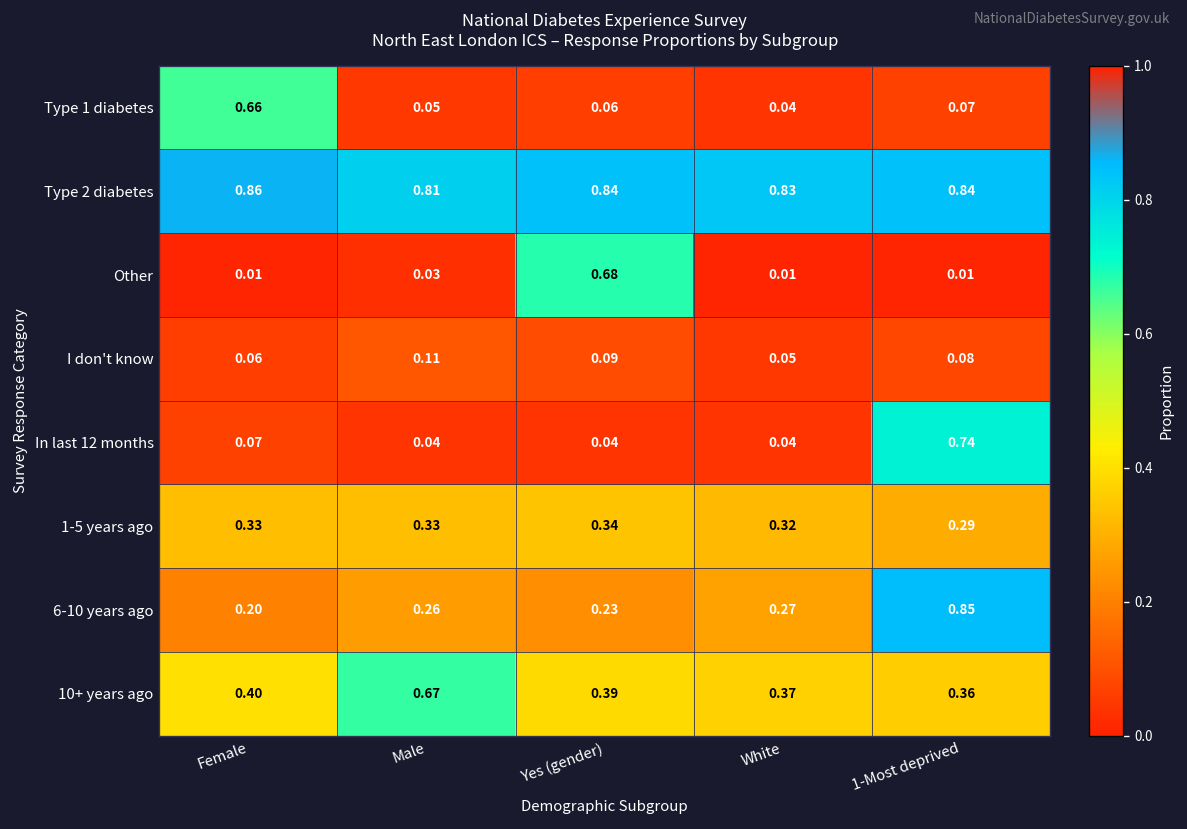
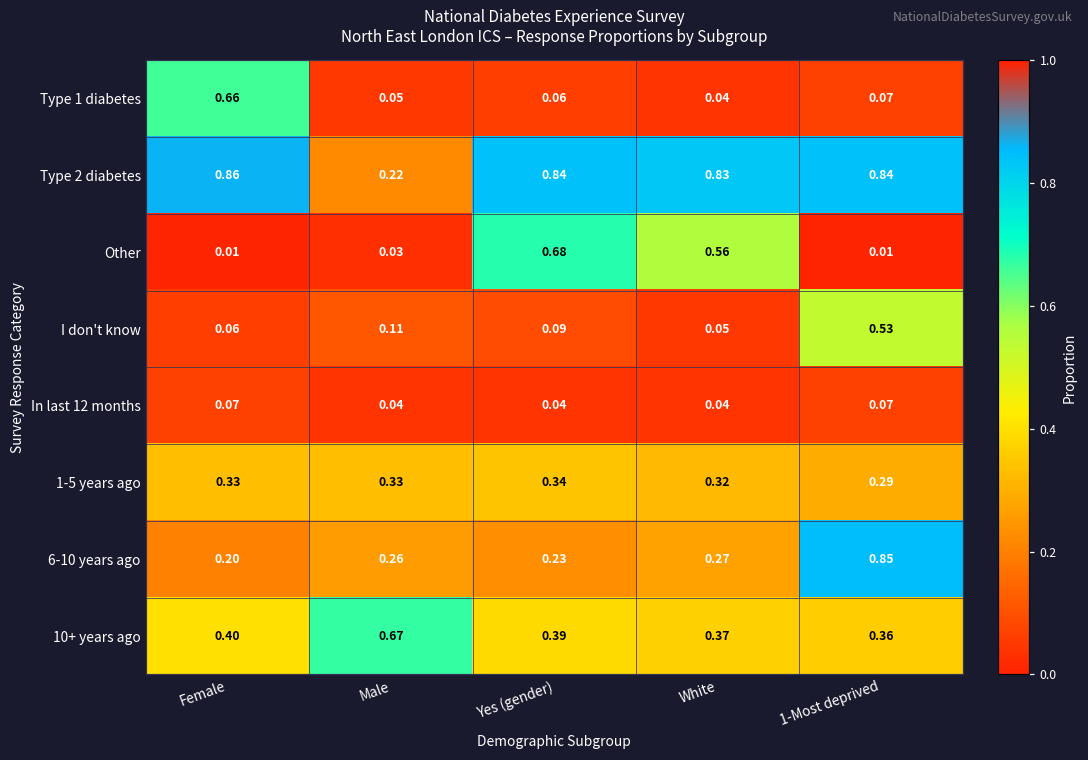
  {
    "Type 1 diabetes": {
      "Female": 0.66,
      "Male": 0.05,
      "Yes (gender)": 0.06,
      "White": 0.04,
      "1-Most deprived": 0.07
    },
    "Type 2 diabetes": {
      "Female": 0.86,
-     "Male": 0.81,
+     "Male": 0.22,
      "Yes (gender)": 0.84,
      "White": 0.83,
      "1-Most deprived": 0.84
    },
    "Other": {
      "Female": 0.01,
      "Male": 0.03,
      "Yes (gender)": 0.68,
-     "White": 0.01,
+     "White": 0.56,
      "1-Most deprived": 0.01
    },
    "I don't know": {
      "Female": 0.06,
      "Male": 0.11,
      "Yes (gender)": 0.09,
      "White": 0.05,
-     "1-Most deprived": 0.08
+     "1-Most deprived": 0.53
    },
    "In last 12 months": {
      "Female": 0.07,
      "Male": 0.04,
      "Yes (gender)": 0.04,
      "White": 0.04,
-     "1-Most deprived": 0.74
+     "1-Most deprived": 0.07
    },
    "1-5 years ago": {
      "Female": 0.33,
      "Male": 0.33,
      "Yes (gender)": 0.34,
      "White": 0.32,
      "1-Most deprived": 0.29
    },
    "6-10 years ago": {
      "Female": 0.20,
      "Male": 0.26,
      "Yes (gender)": 0.23,
      "White": 0.27,
      "1-Most deprived": 0.85
    },
    "10+ years ago": {
      "Female": 0.40,
      "Male": 0.67,
      "Yes (gender)": 0.39,
      "White": 0.37,
      "1-Most deprived": 0.36
    }
  }
